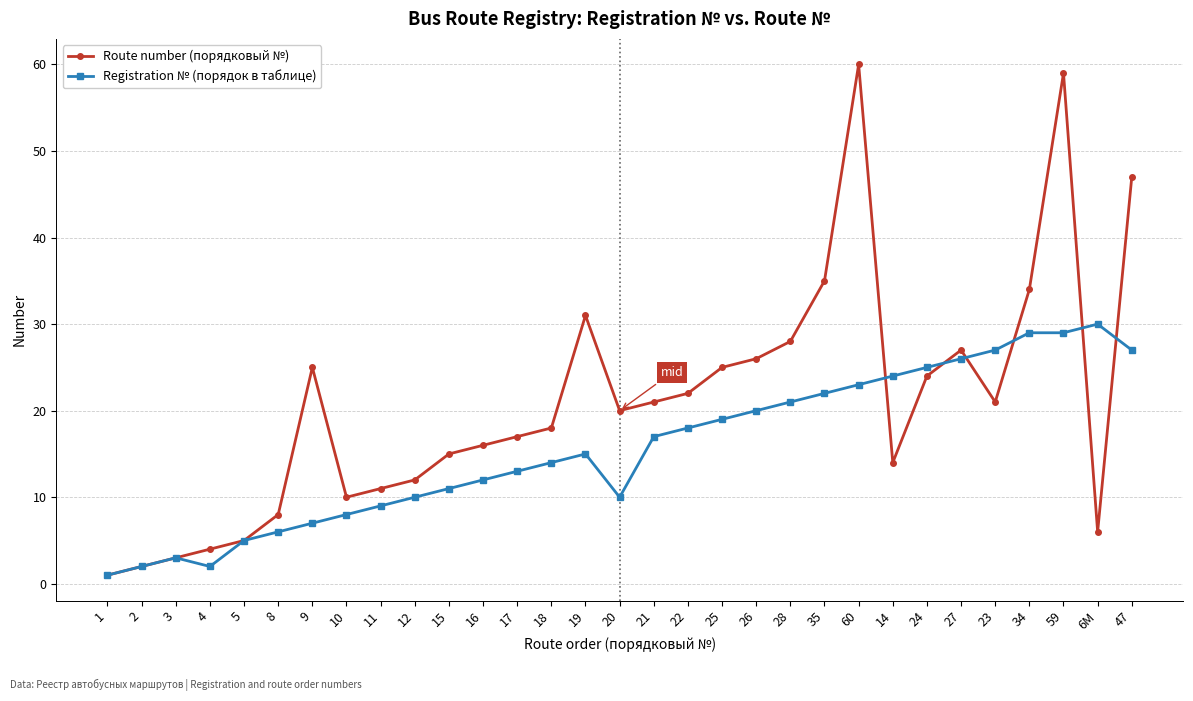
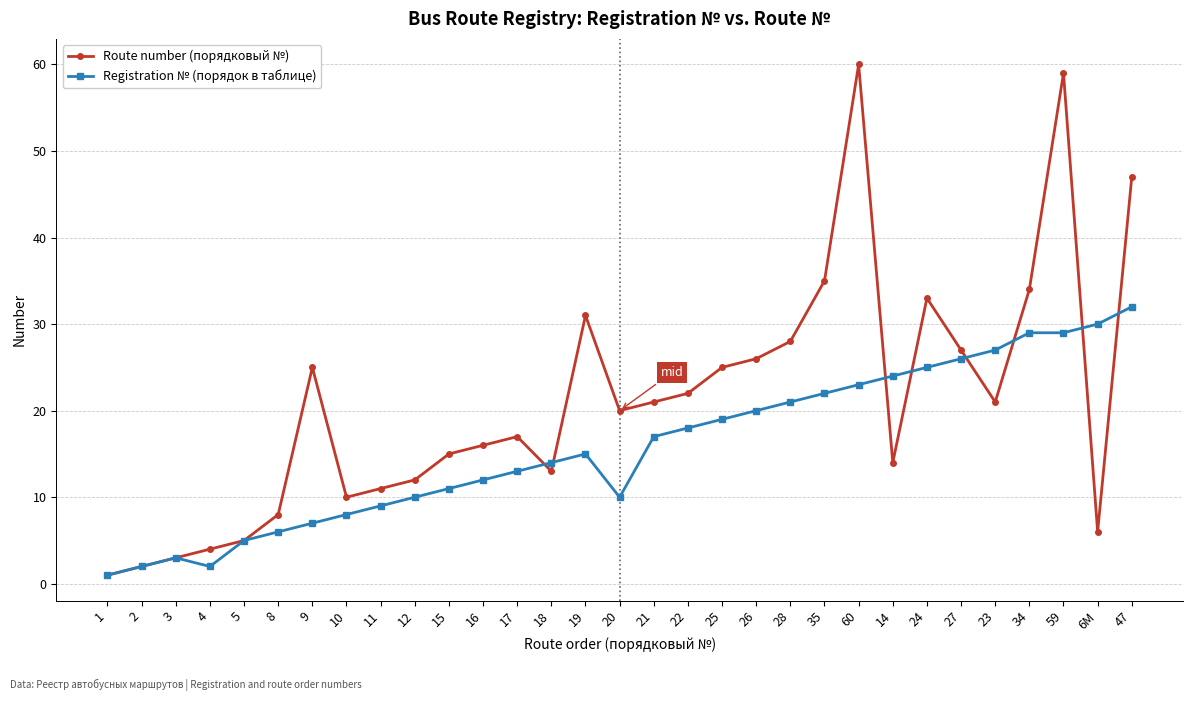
  {
    "Route number (порядковый №)": {
      "4": 4,
      "8": 8,
      "9": 25,
      "10": 10,
      "11": 11,
      "12": 12,
      "15": 15,
      "16": 16,
      "17": 17,
-     "18": 18,
+     "18": 13,
      "19": 31,
      "20": 20,
      "21": 21,
      "22": 22,
      "25": 25,
      "26": 26,
      "28": 28,
      "35": 35,
      "60": 60,
      "14": 14,
-     "24": 24,
+     "24": 33,
      "27": 27,
      "23": 21,
      "34": 34,
      "59": 59,
      "6М": 6,
      "47": 47
    },
    "Registration № (порядок в таблице)": {
      "4": 2,
      "8": 6,
      "9": 7,
      "10": 8,
      "11": 9,
      "12": 10,
      "15": 11,
      "16": 12,
      "17": 13,
      "18": 14,
      "19": 15,
      "20": 10,
      "21": 17,
      "22": 18,
      "25": 19,
      "26": 20,
      "28": 21,
      "35": 22,
      "60": 23,
      "14": 24,
      "24": 25,
      "27": 26,
      "23": 27,
      "34": 29,
      "59": 29,
      "6М": 30,
-     "47": 27
+     "47": 32
    }
  }
